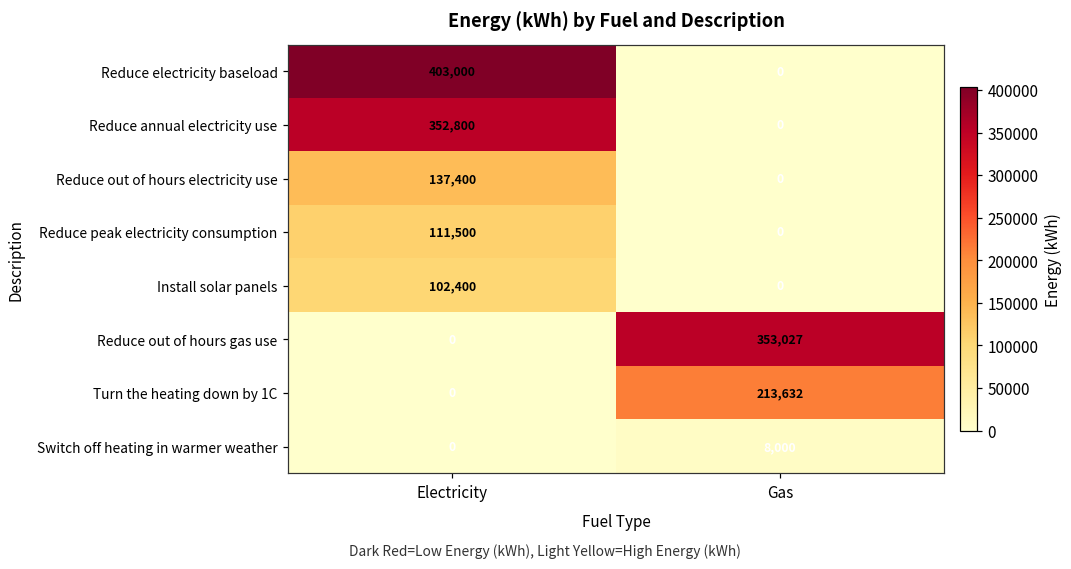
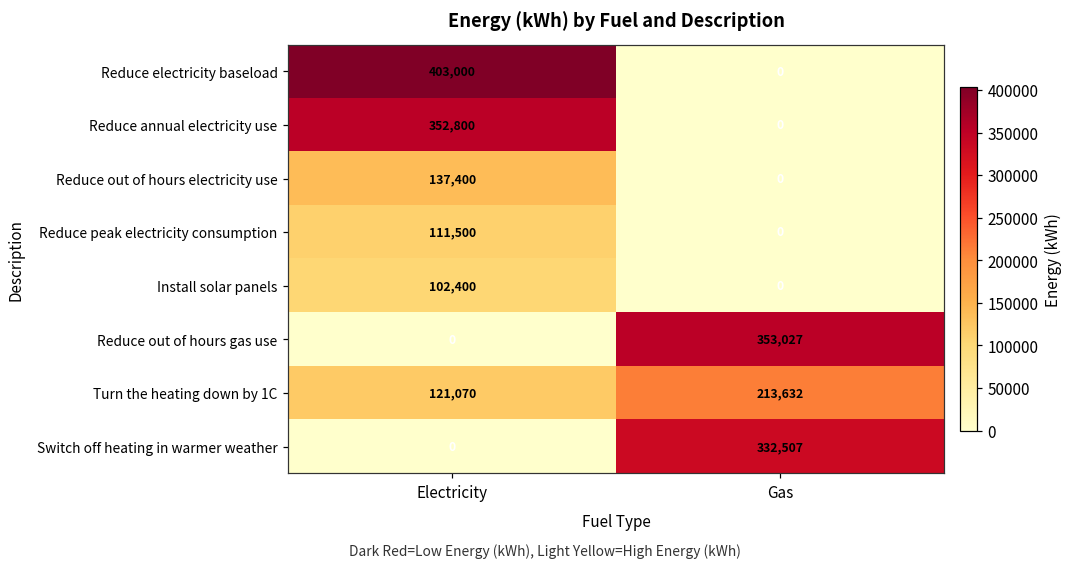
  {
    "Reduce electricity baseload": {
      "Electricity": "403,000",
      "Gas": "0"
    },
    "Reduce annual electricity use": {
      "Electricity": "352,800",
      "Gas": "0"
    },
    "Reduce out of hours electricity use": {
      "Electricity": "137,400",
      "Gas": "0"
    },
    "Reduce peak electricity consumption": {
      "Electricity": "111,500",
      "Gas": "0"
    },
    "Install solar panels": {
      "Electricity": "102,400",
      "Gas": "0"
    },
    "Reduce out of hours gas use": {
      "Electricity": "0",
      "Gas": "353,027"
    },
    "Turn the heating down by 1C": {
-     "Electricity": "0",
+     "Electricity": "121,070",
      "Gas": "213,632"
    },
    "Switch off heating in warmer weather": {
      "Electricity": "0",
-     "Gas": "8,000"
+     "Gas": "332,507"
    }
  }
